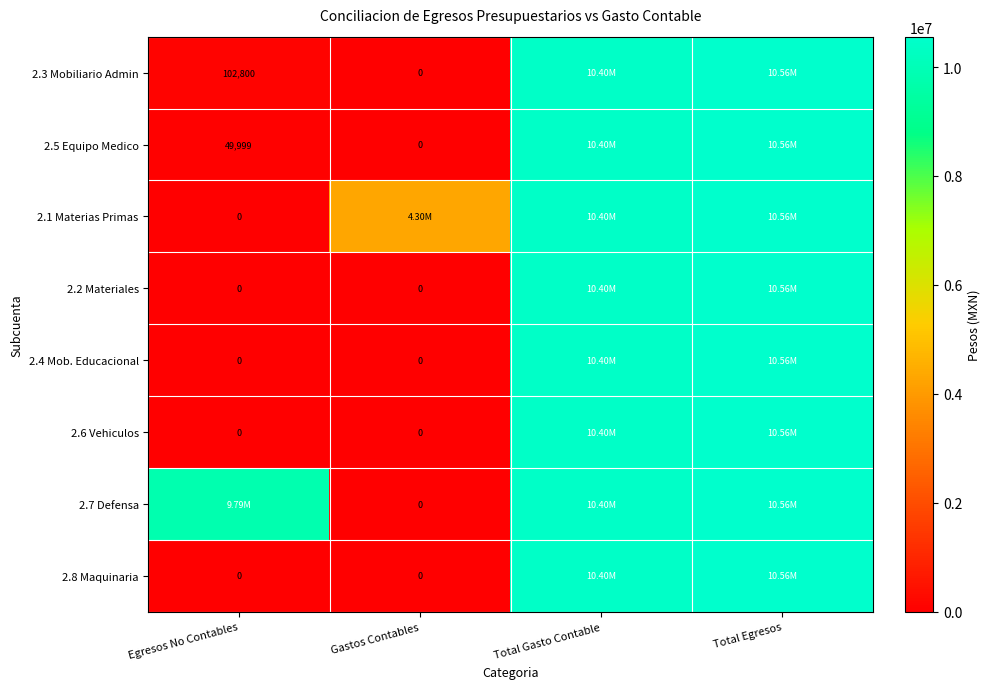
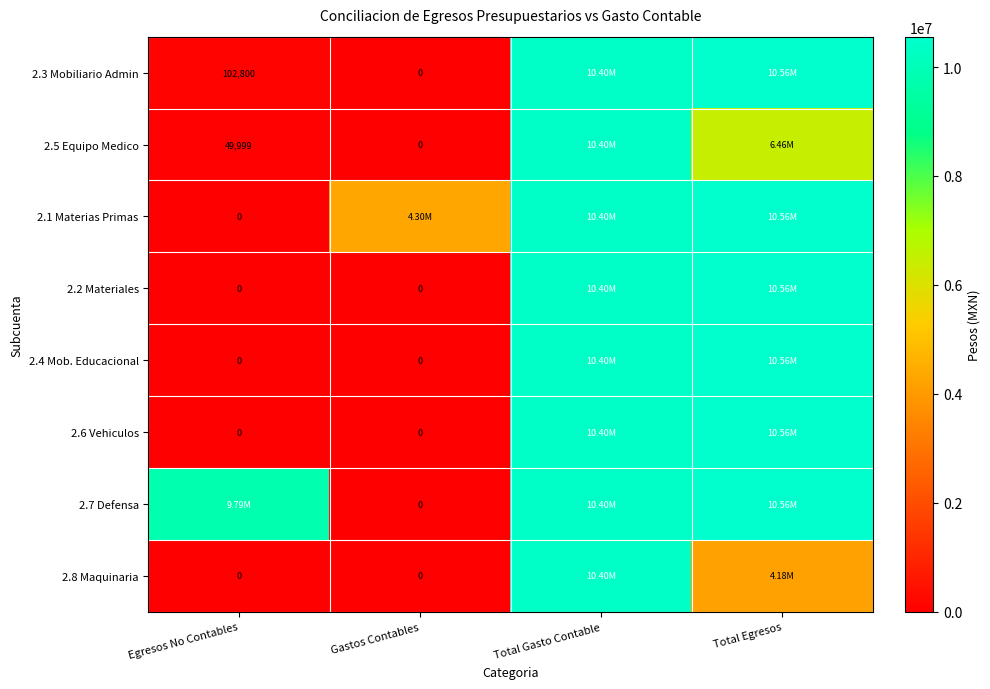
  {
    "2.3 Mobiliario Admin": {
      "Egresos No Contables": "102,800",
      "Gastos Contables": "0",
      "Total Gasto Contable": "10.40M",
      "Total Egresos": "10.56M"
    },
    "2.5 Equipo Medico": {
      "Egresos No Contables": "49,999",
      "Gastos Contables": "0",
      "Total Gasto Contable": "10.40M",
-     "Total Egresos": "10.56M"
+     "Total Egresos": "6.46M"
    },
    "2.1 Materias Primas": {
      "Egresos No Contables": "0",
      "Gastos Contables": "4.30M",
      "Total Gasto Contable": "10.40M",
      "Total Egresos": "10.56M"
    },
    "2.2 Materiales": {
      "Egresos No Contables": "0",
      "Gastos Contables": "0",
      "Total Gasto Contable": "10.40M",
      "Total Egresos": "10.56M"
    },
    "2.4 Mob. Educacional": {
      "Egresos No Contables": "0",
      "Gastos Contables": "0",
      "Total Gasto Contable": "10.40M",
      "Total Egresos": "10.56M"
    },
    "2.6 Vehiculos": {
      "Egresos No Contables": "0",
      "Gastos Contables": "0",
      "Total Gasto Contable": "10.40M",
      "Total Egresos": "10.56M"
    },
    "2.7 Defensa": {
      "Egresos No Contables": "9.79M",
      "Gastos Contables": "0",
      "Total Gasto Contable": "10.40M",
      "Total Egresos": "10.56M"
    },
    "2.8 Maquinaria": {
      "Egresos No Contables": "0",
      "Gastos Contables": "0",
      "Total Gasto Contable": "10.40M",
-     "Total Egresos": "10.56M"
+     "Total Egresos": "4.18M"
    }
  }
